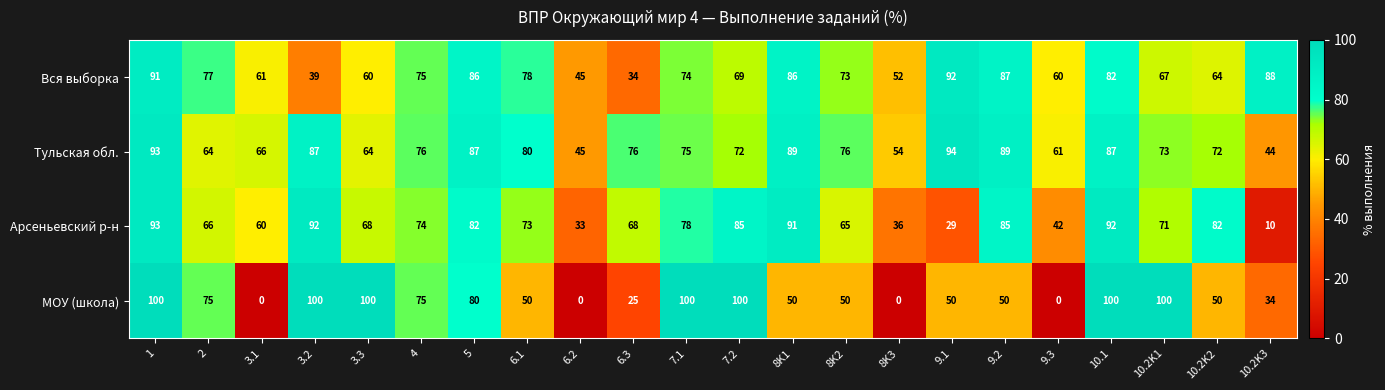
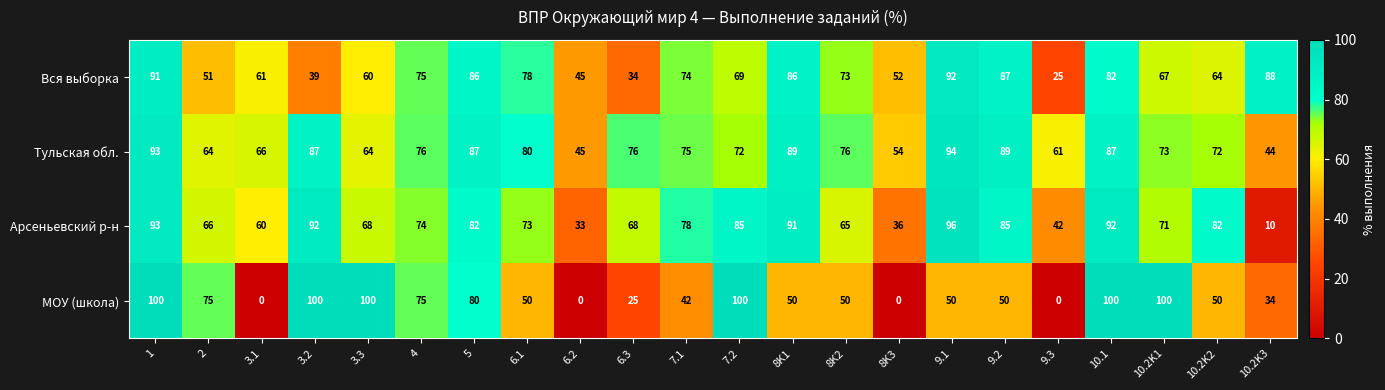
  {
    "Вся выборка": {
      "1": 91,
-     "2": 77,
+     "2": 51,
      "3.1": 61,
      "3.2": 39,
      "3.3": 60,
      "4": 75,
      "5": 86,
      "6.1": 78,
      "6.2": 45,
      "6.3": 34,
      "7.1": 74,
      "7.2": 69,
      "8K1": 86,
      "8K2": 73,
      "8K3": 52,
      "9.1": 92,
      "9.2": 87,
-     "9.3": 60,
+     "9.3": 25,
      "10.1": 82,
      "10.2K1": 67,
      "10.2K2": 64,
      "10.2K3": 88
    },
    "Тульская обл.": {
      "1": 93,
      "2": 64,
      "3.1": 66,
      "3.2": 87,
      "3.3": 64,
      "4": 76,
      "5": 87,
      "6.1": 80,
      "6.2": 45,
      "6.3": 76,
      "7.1": 75,
      "7.2": 72,
      "8K1": 89,
      "8K2": 76,
      "8K3": 54,
      "9.1": 94,
      "9.2": 89,
      "9.3": 61,
      "10.1": 87,
      "10.2K1": 73,
      "10.2K2": 72,
      "10.2K3": 44
    },
    "Арсеньевский р-н": {
      "1": 93,
      "2": 66,
      "3.1": 60,
      "3.2": 92,
      "3.3": 68,
      "4": 74,
      "5": 82,
      "6.1": 73,
      "6.2": 33,
      "6.3": 68,
      "7.1": 78,
      "7.2": 85,
      "8K1": 91,
      "8K2": 65,
      "8K3": 36,
-     "9.1": 29,
+     "9.1": 96,
      "9.2": 85,
      "9.3": 42,
      "10.1": 92,
      "10.2K1": 71,
      "10.2K2": 82,
      "10.2K3": 10
    },
    "МОУ (школа)": {
      "1": 100,
      "2": 75,
      "3.1": 0,
      "3.2": 100,
      "3.3": 100,
      "4": 75,
      "5": 80,
      "6.1": 50,
      "6.2": 0,
      "6.3": 25,
-     "7.1": 100,
+     "7.1": 42,
      "7.2": 100,
      "8K1": 50,
      "8K2": 50,
      "8K3": 0,
      "9.1": 50,
      "9.2": 50,
      "9.3": 0,
      "10.1": 100,
      "10.2K1": 100,
      "10.2K2": 50,
      "10.2K3": 34
    }
  }
